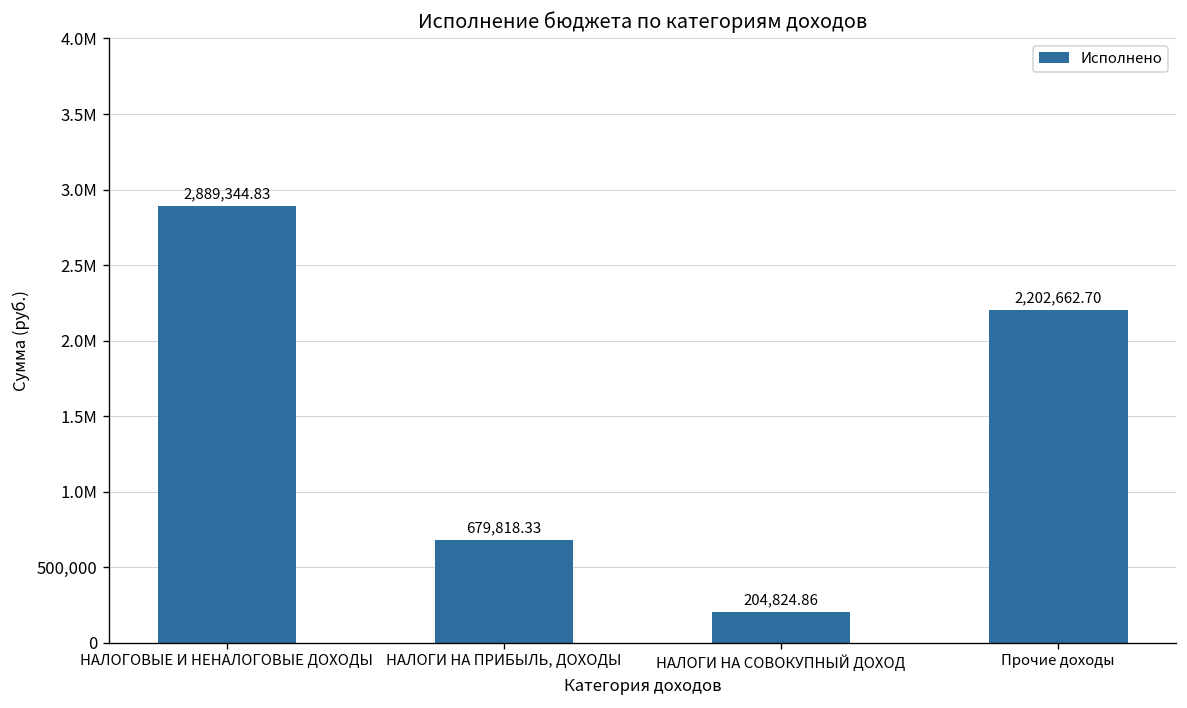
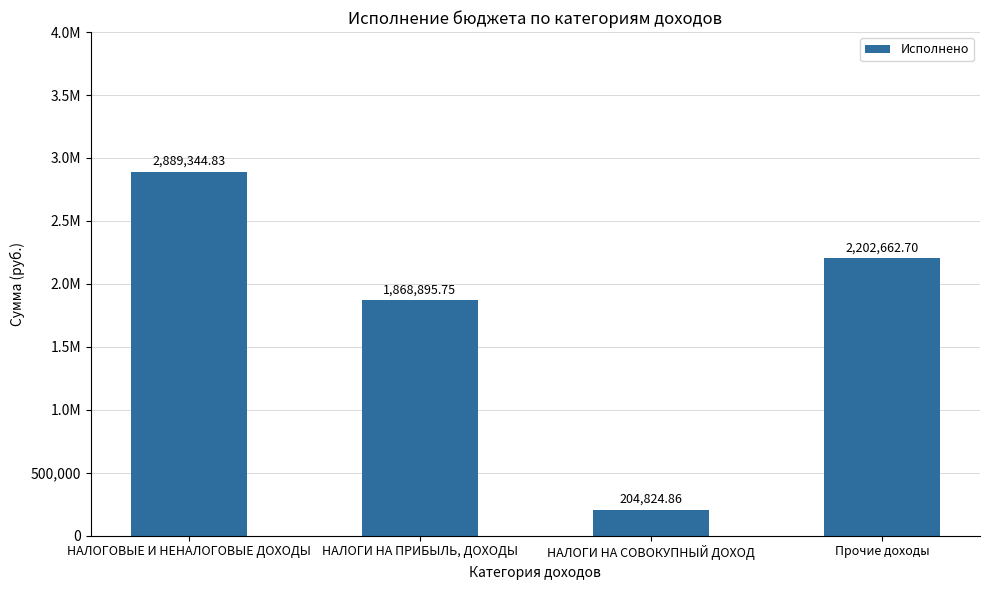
  {
    "НАЛОГОВЫЕ И НЕНАЛОГОВЫЕ ДОХОДЫ": "2,889,344.83",
-   "НАЛОГИ НА ПРИБЫЛЬ, ДОХОДЫ": "679,818.33",
+   "НАЛОГИ НА ПРИБЫЛЬ, ДОХОДЫ": "1,868,895.75",
    "НАЛОГИ НА СОВОКУПНЫЙ ДОХОД": "204,824.86",
    "Прочие доходы": "2,202,662.70"
  }
